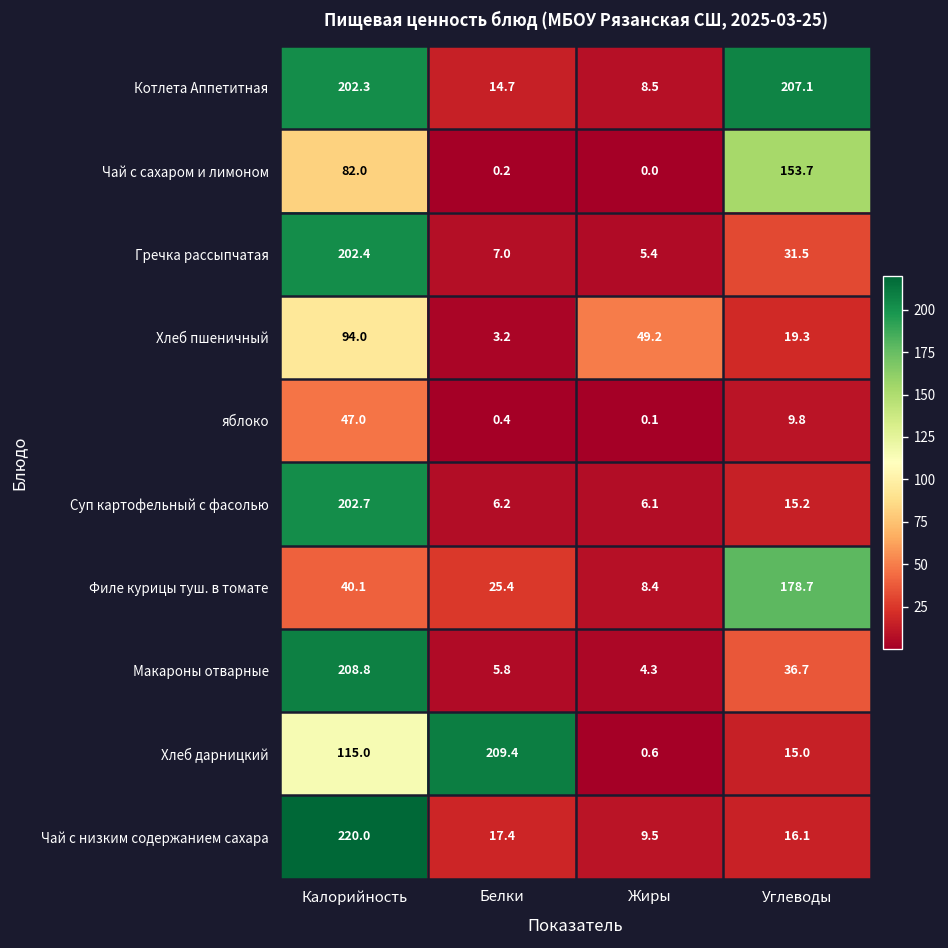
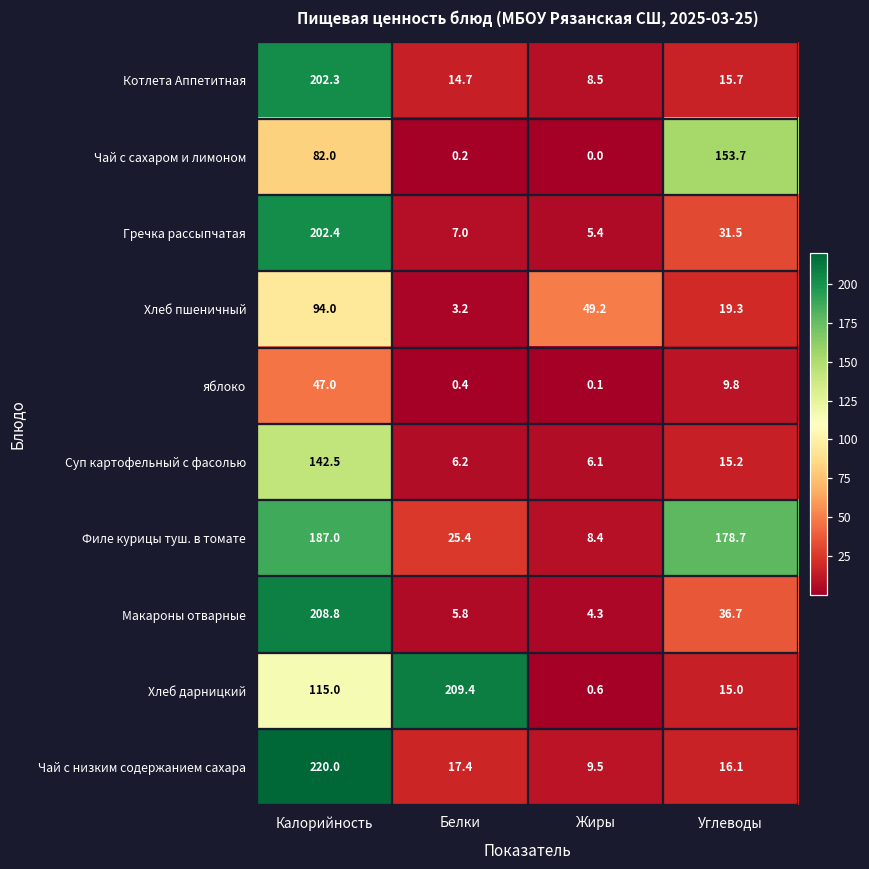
  {
    "Котлета Аппетитная": {
      "Калорийность": 202.3,
      "Белки": 14.7,
      "Жиры": 8.5,
-     "Углеводы": 207.1
+     "Углеводы": 15.7
    },
    "Чай с сахаром и лимоном": {
      "Калорийность": 82.0,
      "Белки": 0.2,
      "Жиры": 0.0,
      "Углеводы": 153.7
    },
    "Гречка рассыпчатая": {
      "Калорийность": 202.4,
      "Белки": 7.0,
      "Жиры": 5.4,
      "Углеводы": 31.5
    },
    "Хлеб пшеничный": {
      "Калорийность": 94.0,
      "Белки": 3.2,
      "Жиры": 49.2,
      "Углеводы": 19.3
    },
    "яблоко": {
      "Калорийность": 47.0,
      "Белки": 0.4,
      "Жиры": 0.1,
      "Углеводы": 9.8
    },
    "Суп картофельный с фасолью": {
-     "Калорийность": 202.7,
+     "Калорийность": 142.5,
      "Белки": 6.2,
      "Жиры": 6.1,
      "Углеводы": 15.2
    },
    "Филе курицы туш. в томате": {
-     "Калорийность": 40.1,
+     "Калорийность": 187.0,
      "Белки": 25.4,
      "Жиры": 8.4,
      "Углеводы": 178.7
    },
    "Макароны отварные": {
      "Калорийность": 208.8,
      "Белки": 5.8,
      "Жиры": 4.3,
      "Углеводы": 36.7
    },
    "Хлеб дарницкий": {
      "Калорийность": 115.0,
      "Белки": 209.4,
      "Жиры": 0.6,
      "Углеводы": 15.0
    },
    "Чай с низким содержанием сахара": {
      "Калорийность": 220.0,
      "Белки": 17.4,
      "Жиры": 9.5,
      "Углеводы": 16.1
    }
  }
